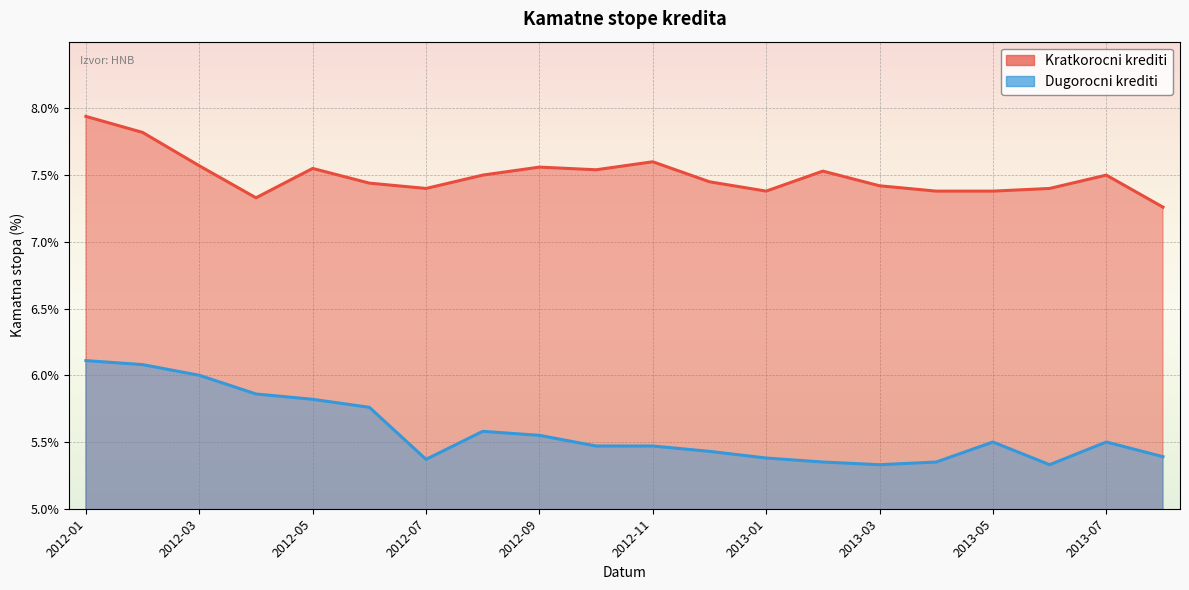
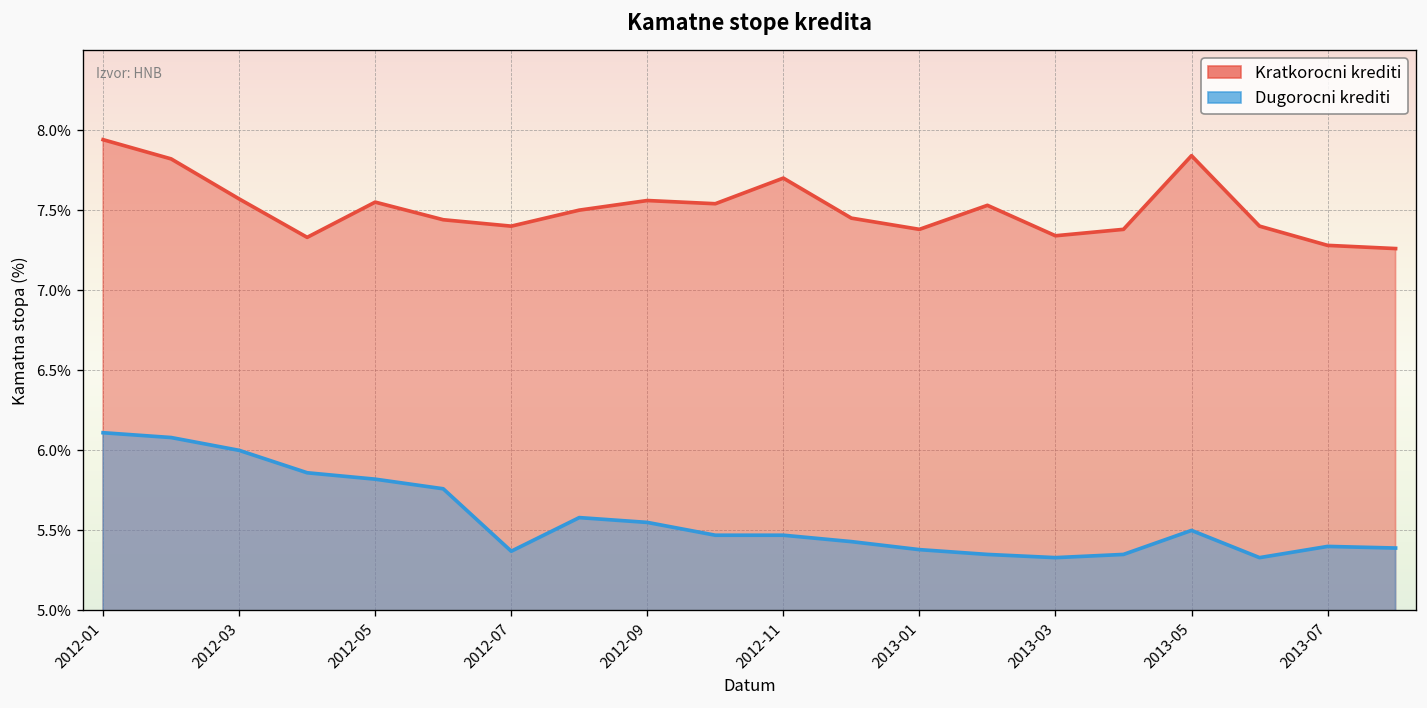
  {
    "Kratkorocni krediti": {
      "2012-01": "7.94%",
      "2012-03": "7.57%",
      "2012-05": "7.55%",
      "2012-07": "7.40%",
      "2012-09": "7.56%",
-     "2012-11": "7.6%",
+     "2012-11": "7.7%",
      "2013-01": "7.38%",
-     "2013-03": "7.42%",
-     "2013-05": "7.38%",
-     "2013-07": "7.50%"
+     "2013-03": "7.34%",
+     "2013-05": "7.84%",
+     "2013-07": "7.28%"
    },
    "Dugorocni krediti": {
      "2012-01": "6.1%",
      "2012-03": "6.0%",
      "2012-05": "5.82%",
      "2012-07": "5.37%",
      "2012-09": "5.55%",
      "2012-11": "5.47%",
      "2013-01": "5.38%",
      "2013-03": "5.33%",
      "2013-05": "5.5%",
-     "2013-07": "5.5%"
+     "2013-07": "5.4%"
    }
  }
